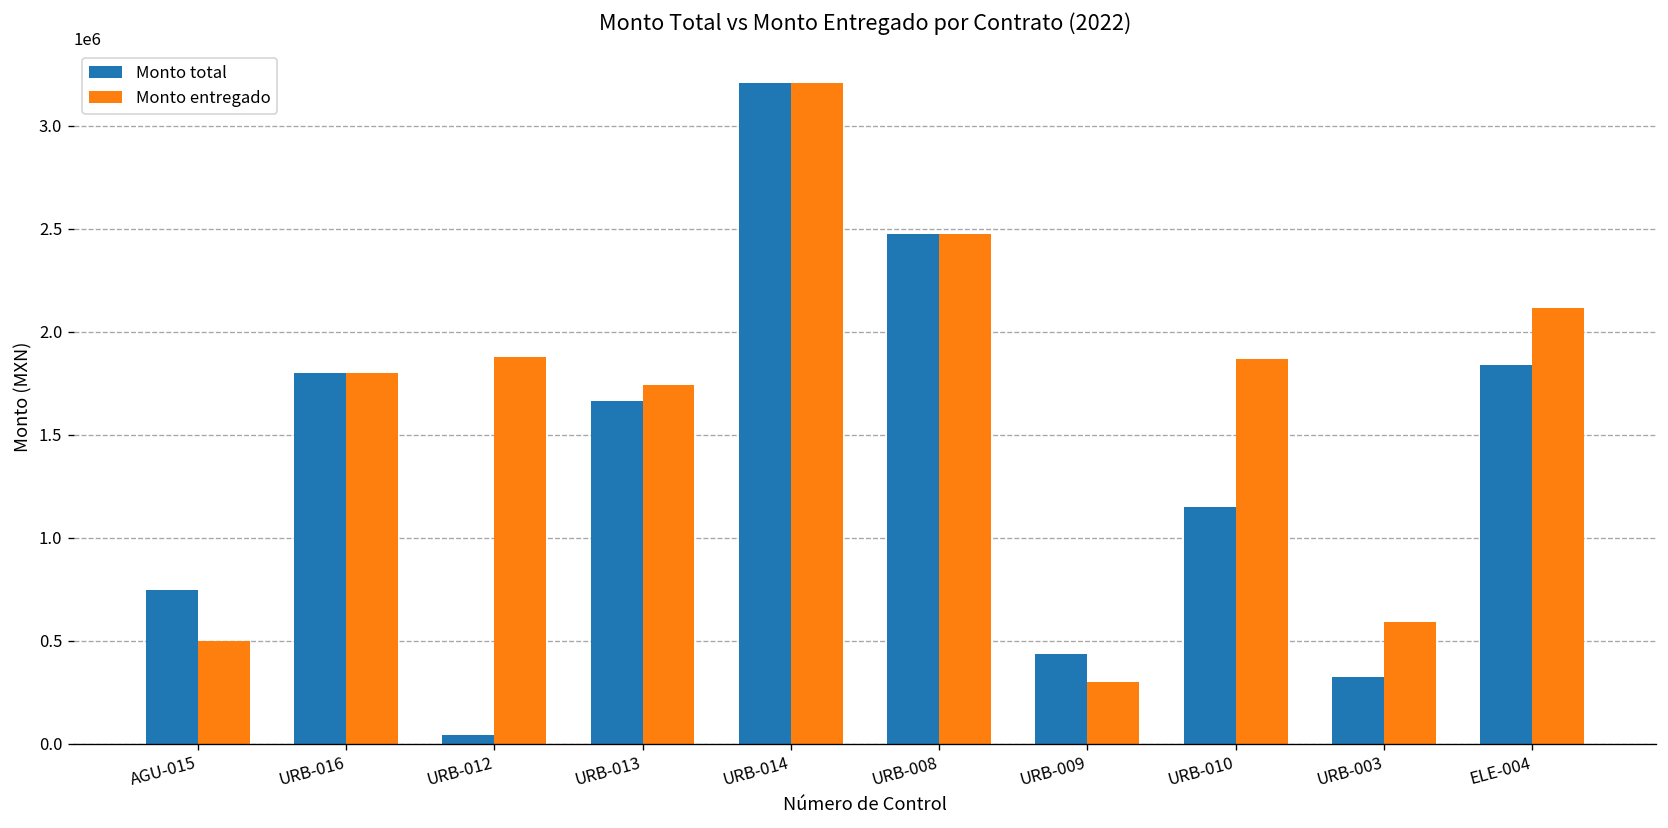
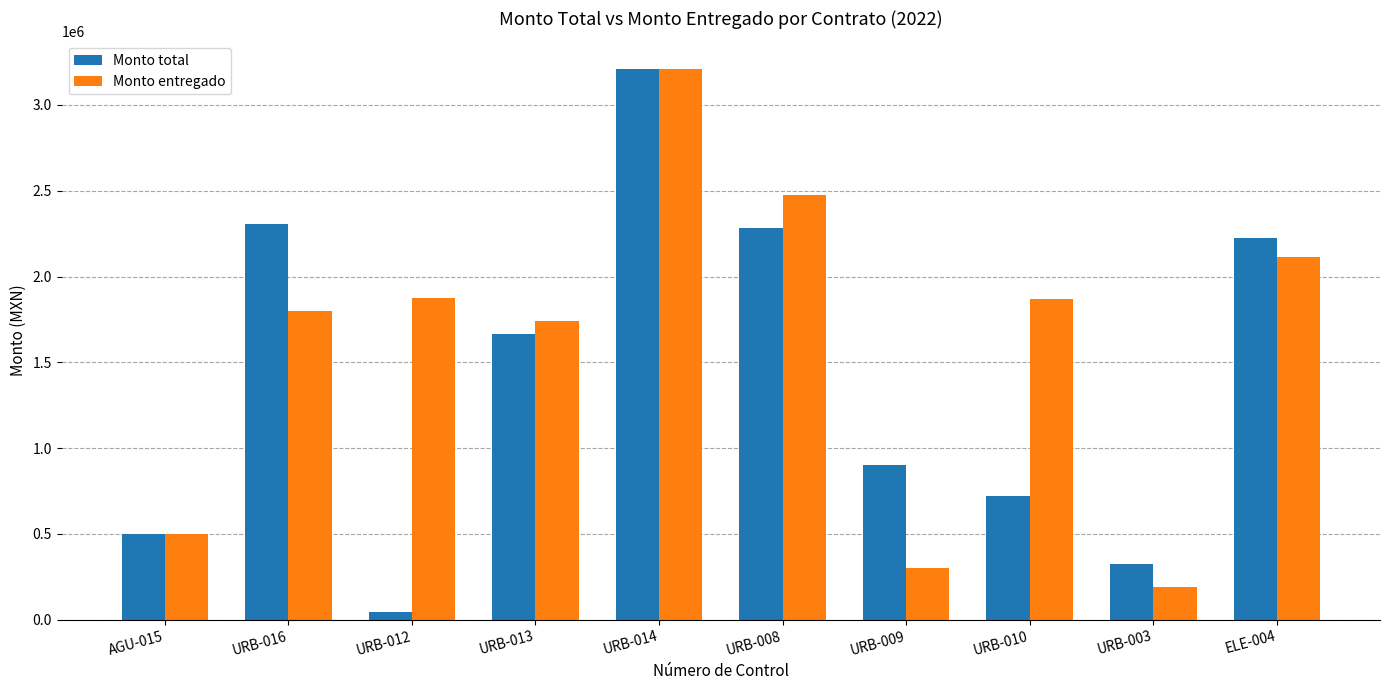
  {
    "Monto total": {
-     "AGU-015": 740000,
-     "URB-016": 1800000,
+     "AGU-015": 500000,
+     "URB-016": 2300000,
      "URB-012": 40000,
      "URB-013": 1670000,
      "URB-014": 3210000,
-     "URB-008": 2470000,
-     "URB-009": 440000,
-     "URB-010": 1150000,
+     "URB-008": 2280000,
+     "URB-009": 900000,
+     "URB-010": 720000,
      "URB-003": 320000,
-     "ELE-004": 1840000
+     "ELE-004": 2220000
    },
    "Monto entregado": {
      "AGU-015": 500000,
      "URB-016": 1800000,
      "URB-012": 1880000,
      "URB-013": 1740000,
      "URB-014": 3210000,
      "URB-008": 2470000,
      "URB-009": 300000,
      "URB-010": 1870000,
-     "URB-003": 590000,
+     "URB-003": 190000,
      "ELE-004": 2110000
    }
  }
